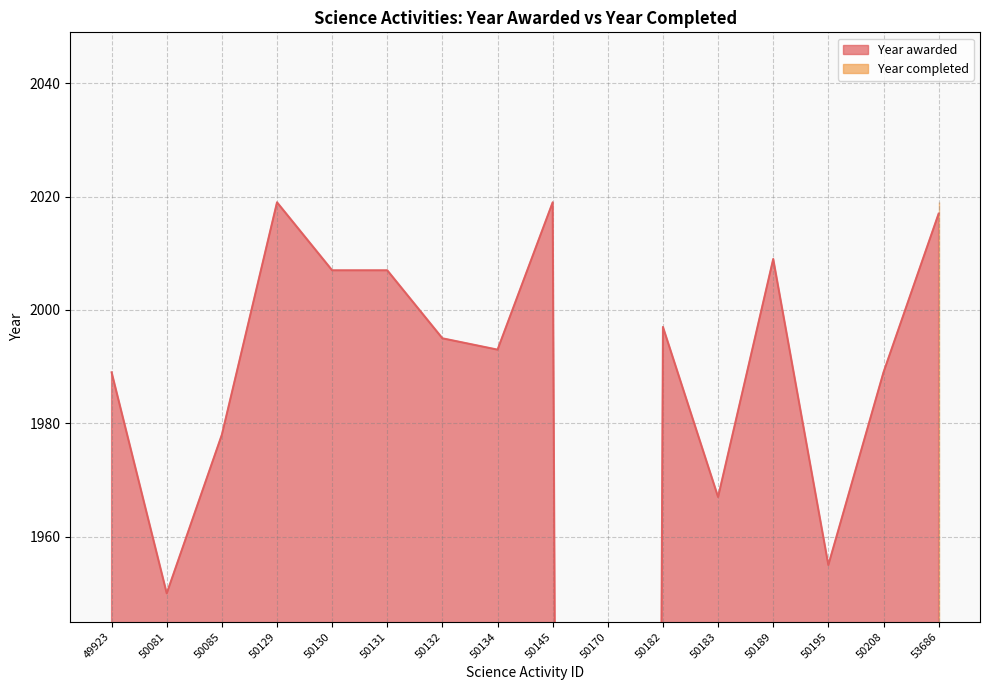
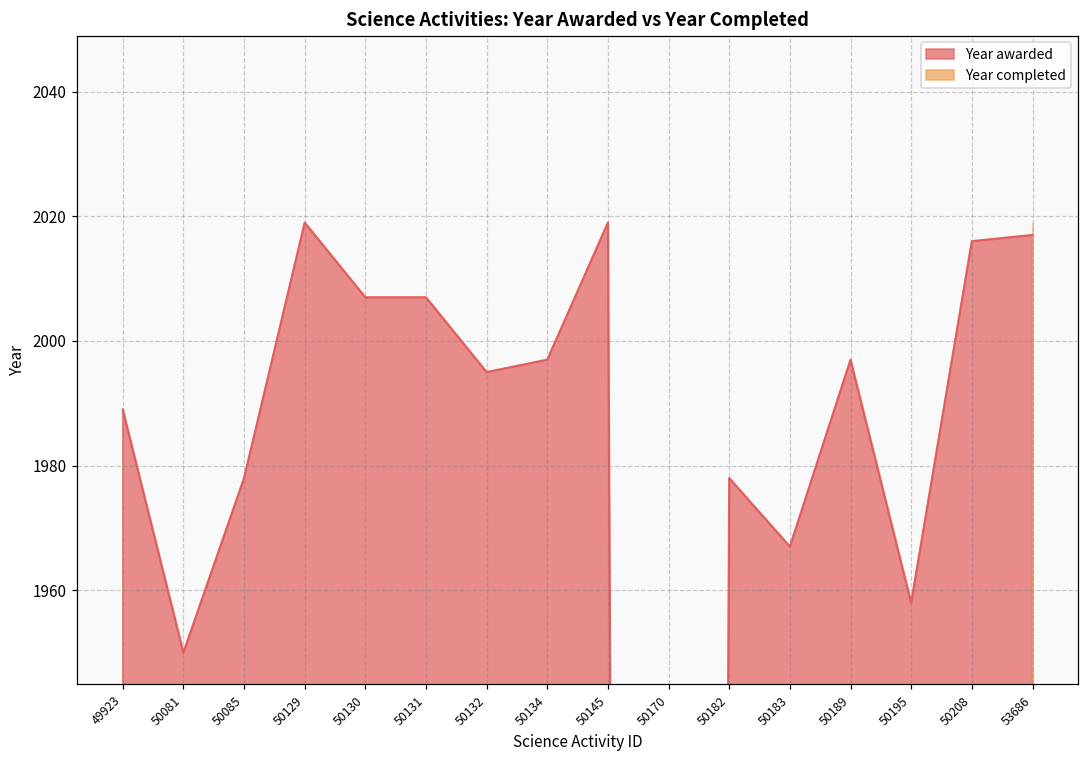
  {
    "Year awarded": {
      "49923": 1989,
      "50081": 1950,
      "50085": 1978,
      "50129": 2019,
      "50130": 2007,
      "50131": 2007,
      "50132": 1995,
-     "50134": 1993,
+     "50134": 1997,
      "50145": 2019,
-     "50182": 1997,
+     "50182": 1978,
      "50183": 1967,
-     "50189": 2009,
-     "50195": 1955,
-     "50208": 1989,
+     "50189": 1997,
+     "50195": 1958,
+     "50208": 2016,
      "53686": 2017
    }
  }
